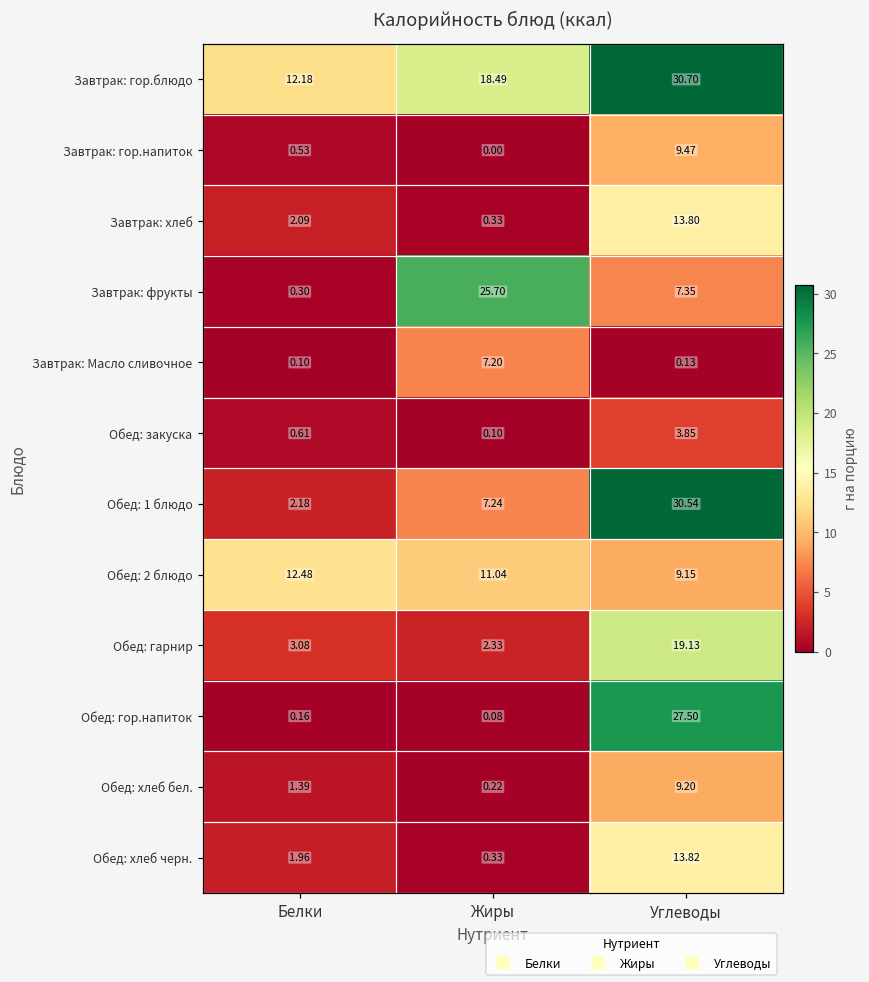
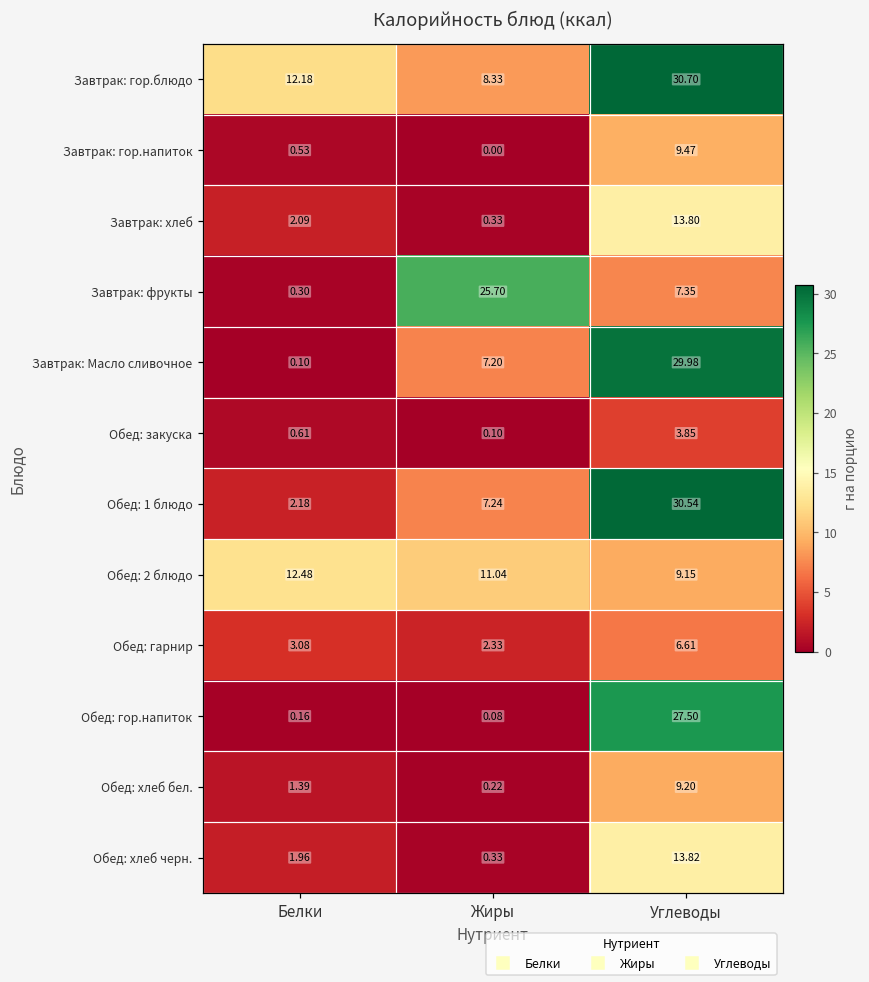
  {
    "Завтрак: гор.блюдо": {
-     "Жиры": 18.49
+     "Жиры": 8.33
    },
    "Завтрак: Масло сливочное": {
-     "Углеводы": 0.13
+     "Углеводы": 29.98
    },
    "Обед: гарнир": {
-     "Углеводы": 19.13
+     "Углеводы": 6.61
    }
  }
